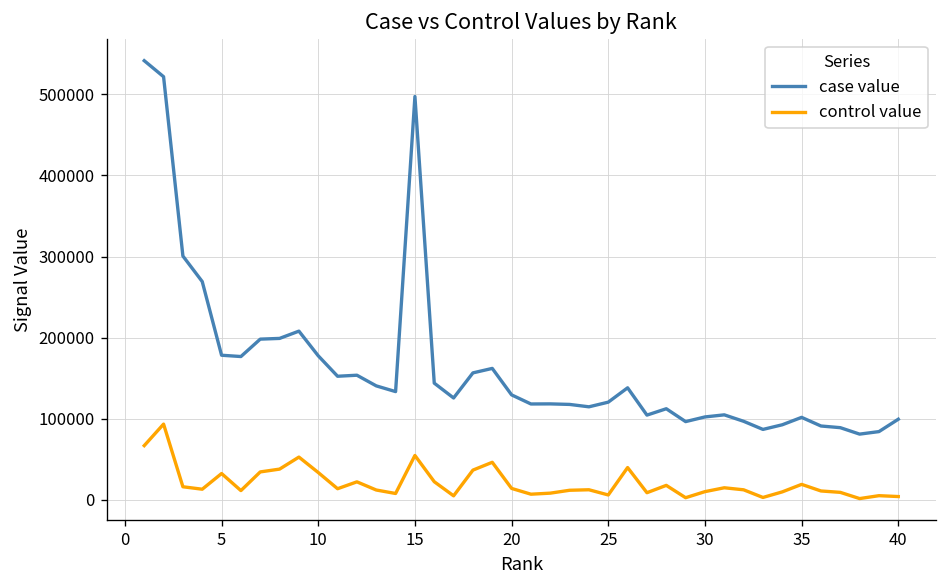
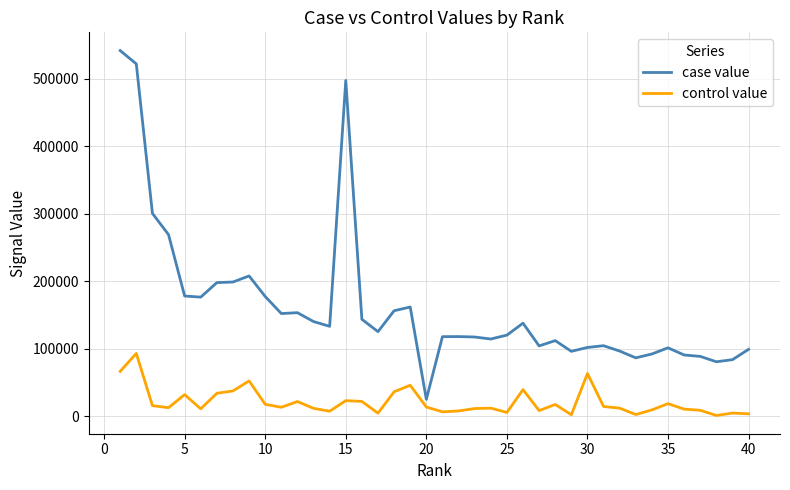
  {
    "case value": {
      "5": 180000,
      "10": 180000,
      "15": 500000,
-     "20": 130000,
+     "20": 30000,
      "25": 120000,
      "30": 100000,
      "35": 100000,
      "40": 100000
    },
    "control value": {
      "5": 30000,
-     "10": 30000,
-     "15": 50000,
+     "10": 20000,
+     "15": 20000,
      "20": 10000,
      "25": 10000,
-     "30": 10000,
+     "30": 60000,
      "35": 20000,
      "40": 0
    }
  }
